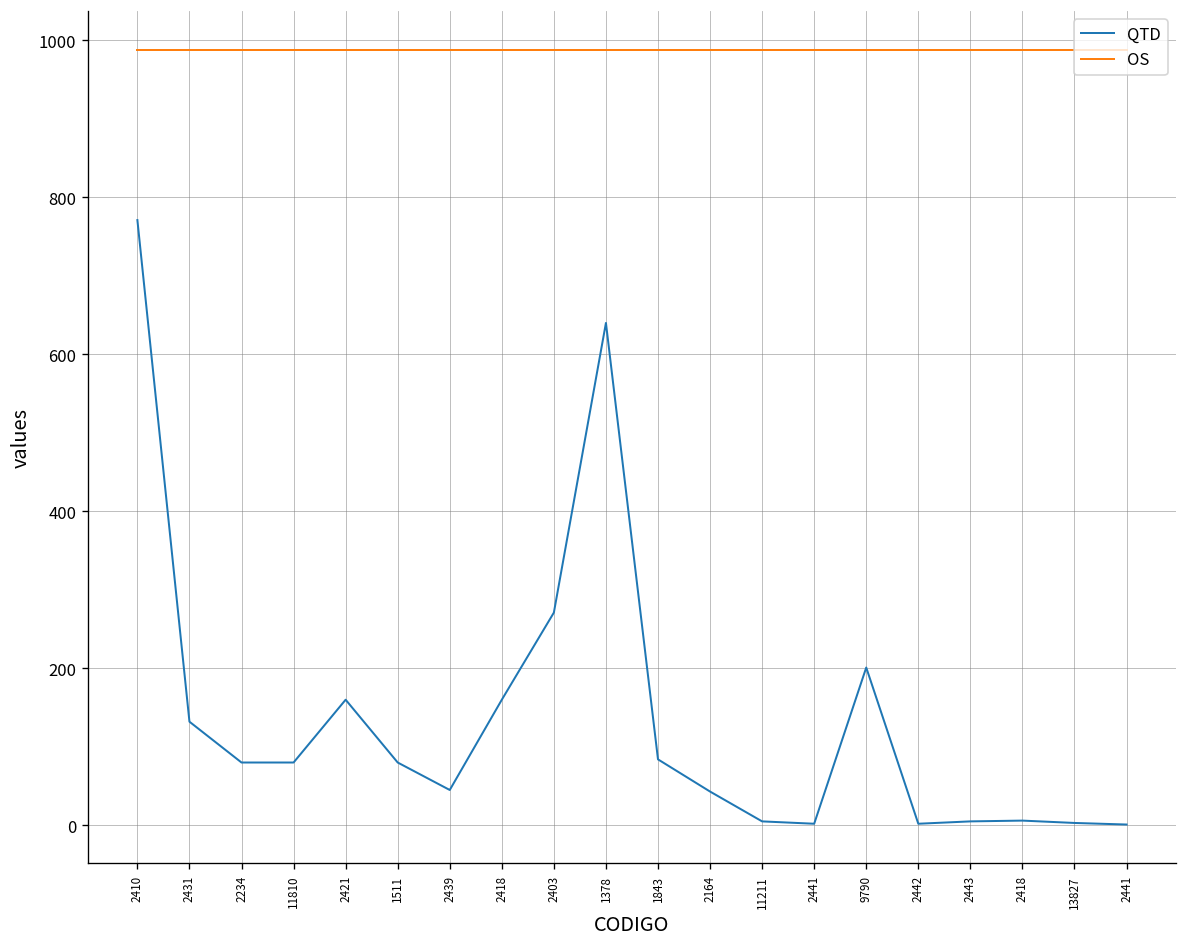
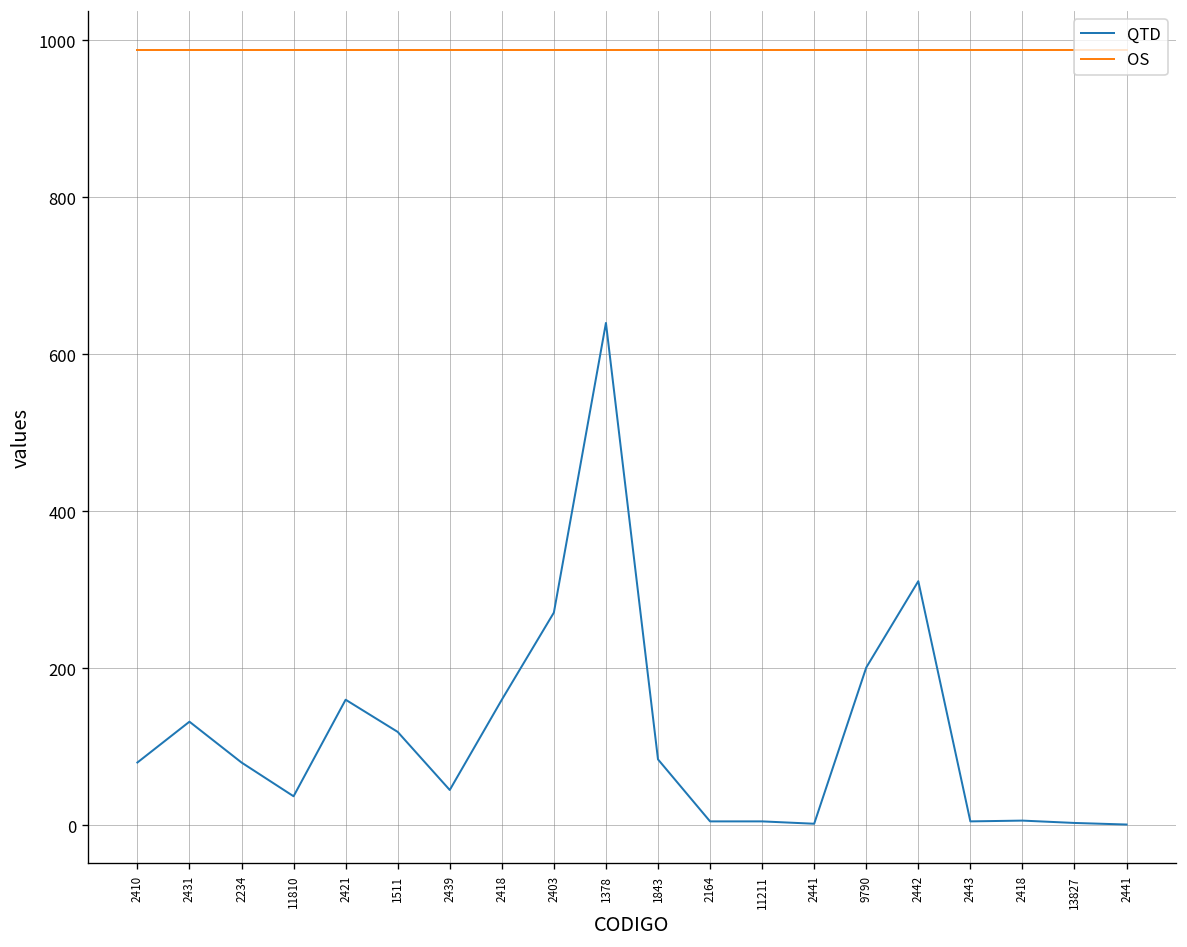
  {
    "QTD": {
-     "2410": 770,
+     "2410": 80,
      "2431": 130,
      "2234": 80,
-     "11810": 80,
+     "11810": 40,
      "2421": 160,
-     "1511": 80,
+     "1511": 120,
      "2439": 50,
      "2403": 270,
      "1378": 640,
      "1843": 80,
-     "2164": 40,
+     "2164": 10,
      "11211": 10,
      "9790": 200,
-     "2442": 0,
+     "2442": 310,
      "2443": 10,
      "13827": 0
    },
    "OS": {
      "2410": 990,
      "2431": 990,
      "2234": 990,
      "11810": 990,
      "2421": 990,
      "1511": 990,
      "2439": 990,
      "2403": 990,
      "1378": 990,
      "1843": 990,
      "2164": 990,
      "11211": 990,
      "9790": 990,
      "2442": 990,
      "2443": 990
    }
  }
